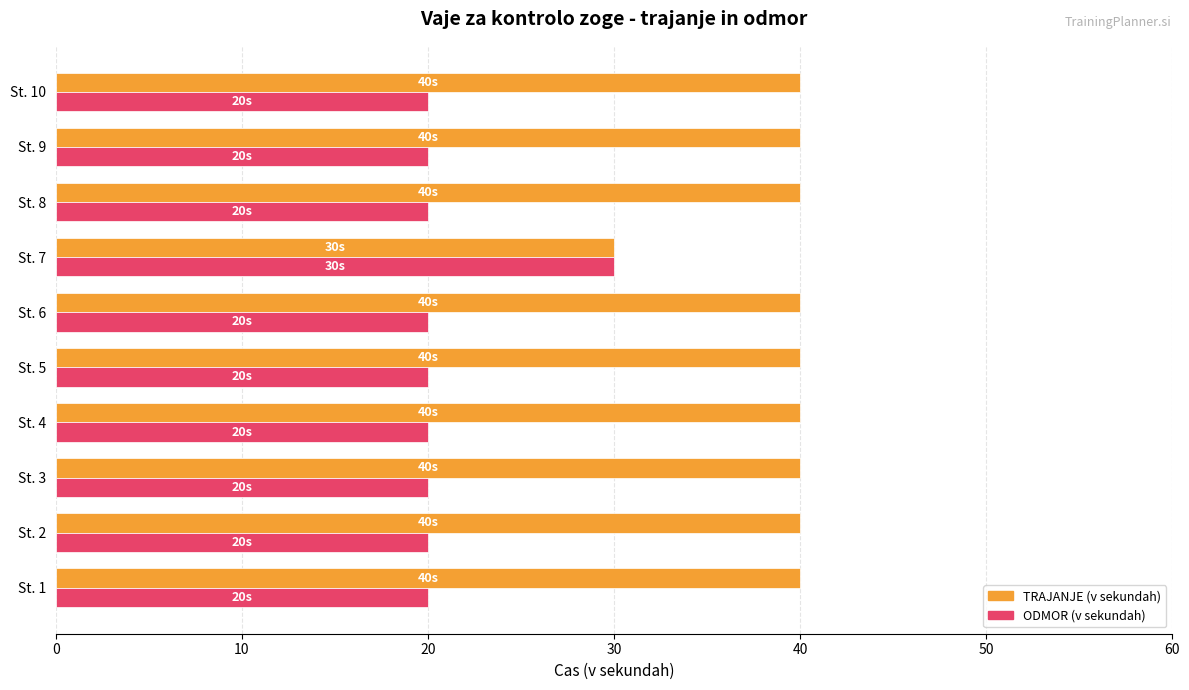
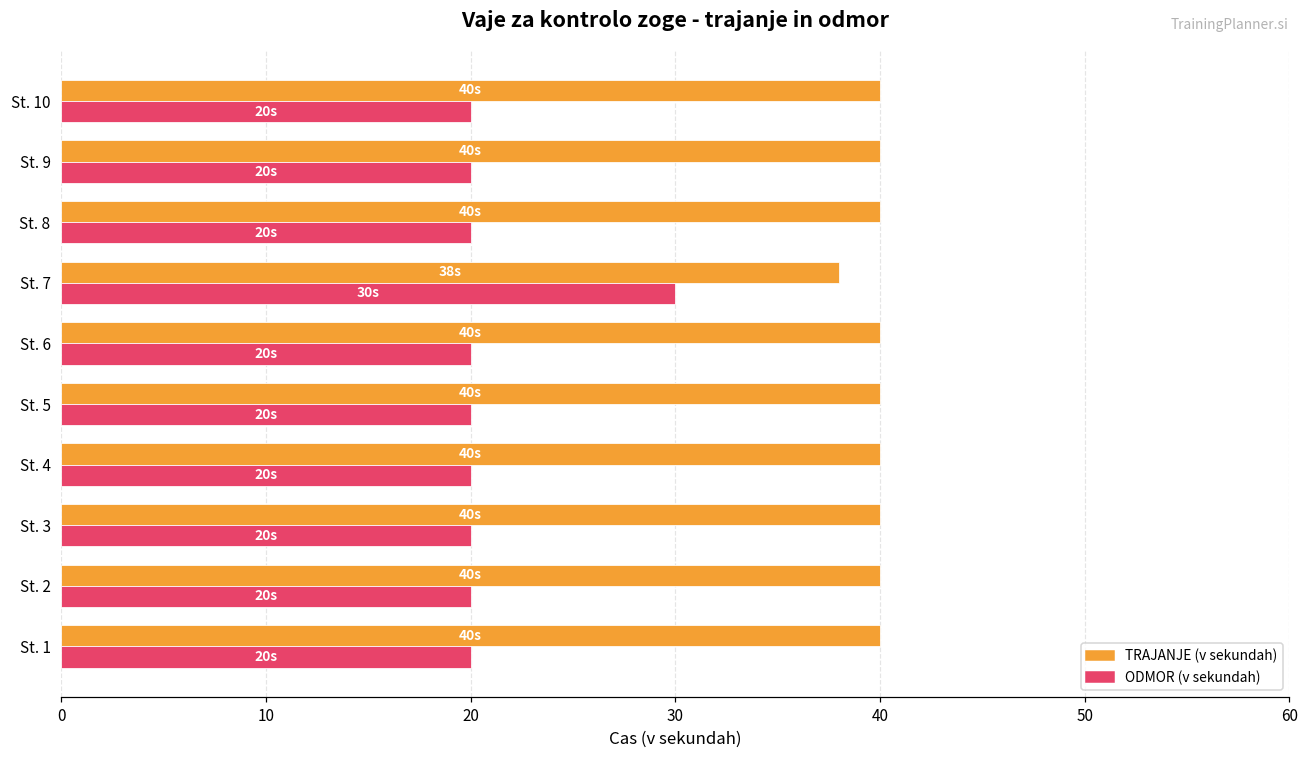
  {
    "TRAJANJE (v sekundah)": {
      "St. 10": "40s",
      "St. 9": "40s",
      "St. 8": "40s",
-     "St. 7": "30s",
+     "St. 7": "38s",
      "St. 6": "40s",
      "St. 5": "40s",
      "St. 4": "40s",
      "St. 3": "40s",
      "St. 2": "40s",
      "St. 1": "40s"
    },
    "ODMOR (v sekundah)": {
      "St. 10": "20s",
      "St. 9": "20s",
      "St. 8": "20s",
      "St. 7": "30s",
      "St. 6": "20s",
      "St. 5": "20s",
      "St. 4": "20s",
      "St. 3": "20s",
      "St. 2": "20s",
      "St. 1": "20s"
    }
  }
